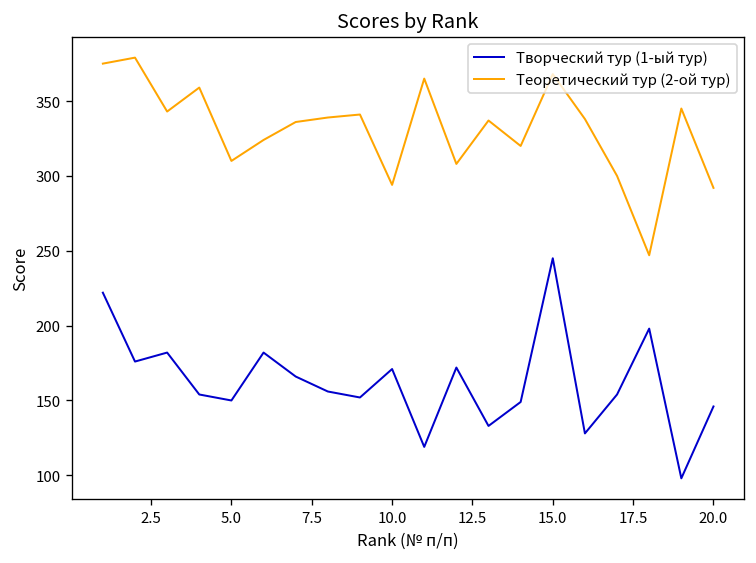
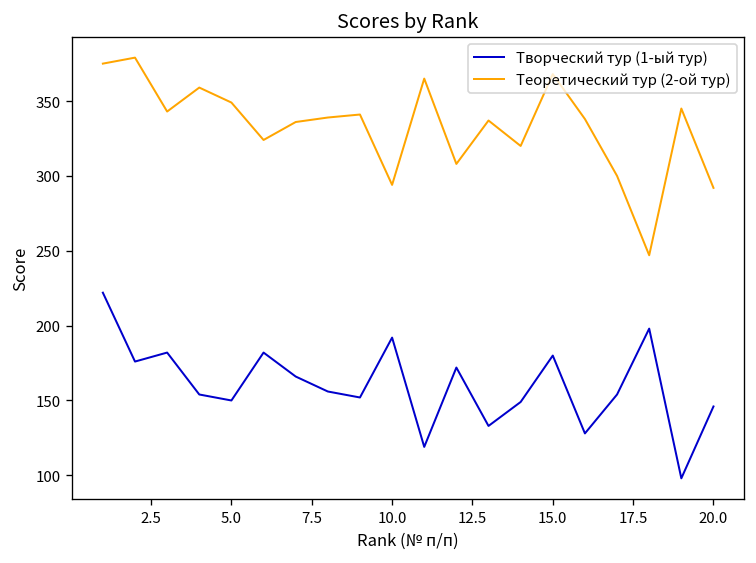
  {
    "Творческий тур (1-ый тур)": {
      "5.0": 150,
-     "10.0": 171,
-     "15.0": 245,
+     "10.0": 192,
+     "15.0": 180,
      "20.0": 146
    },
    "Теоретический тур (2-ой тур)": {
-     "5.0": 310,
+     "5.0": 349,
      "10.0": 294,
      "20.0": 292
    }
  }
